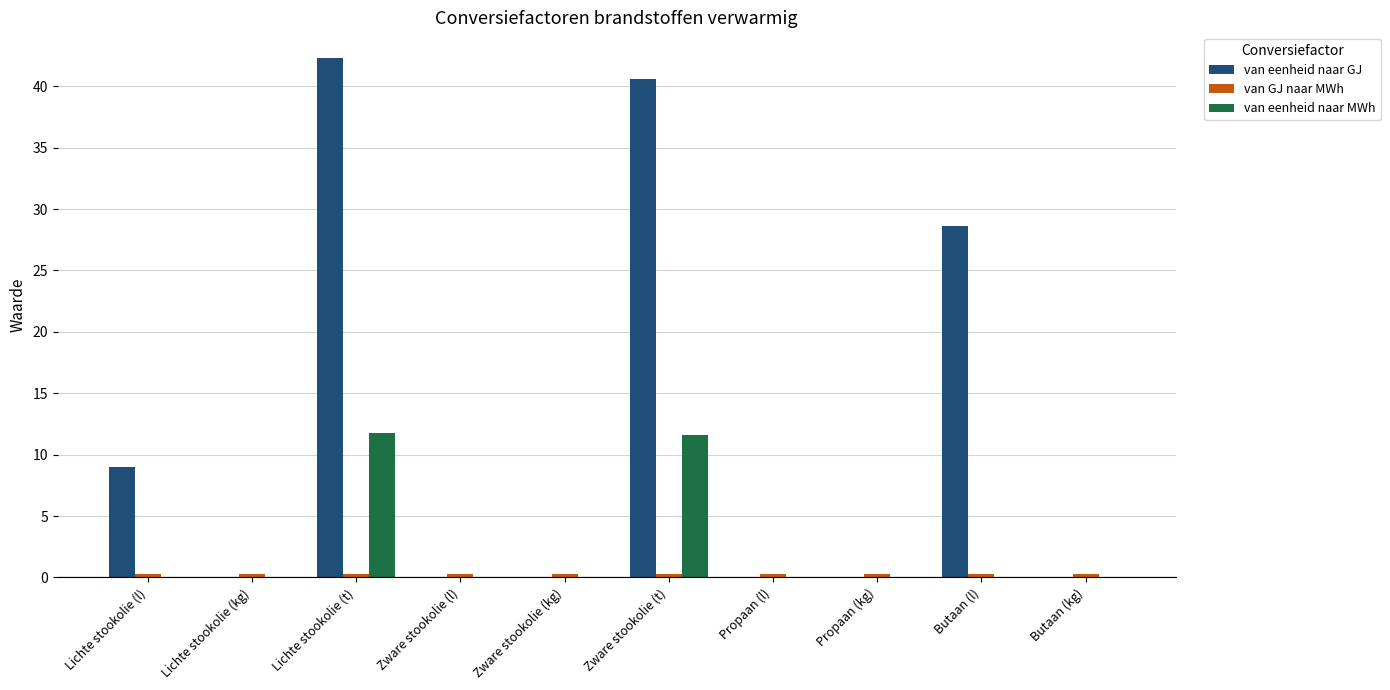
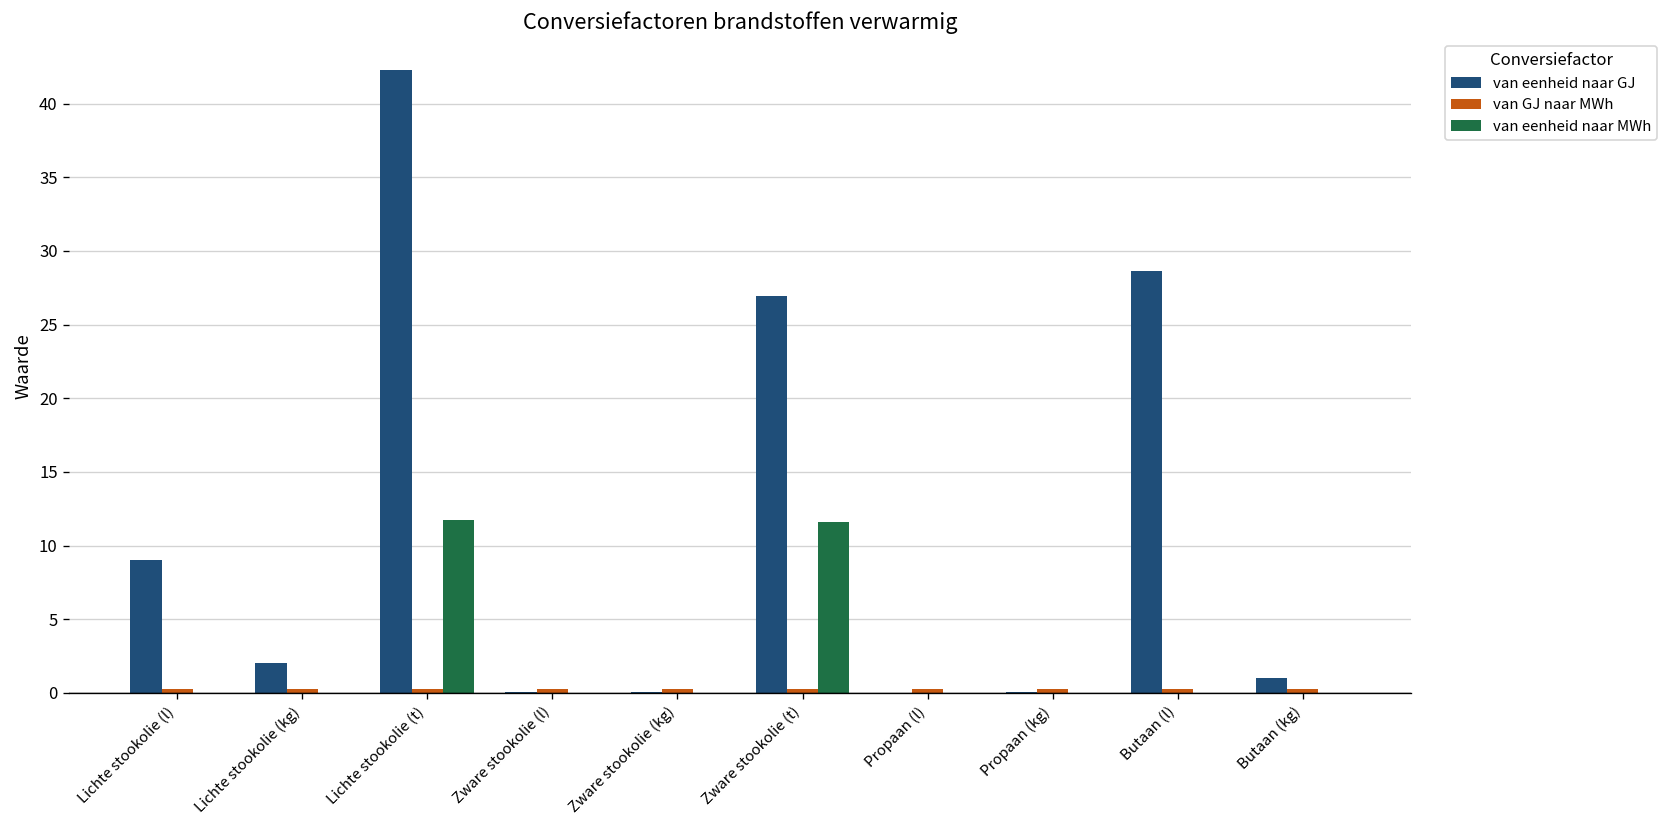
  {
    "van eenheid naar GJ": {
      "Lichte stookolie (l)": 9.0,
-     "Lichte stookolie (kg)": 0.0,
+     "Lichte stookolie (kg)": 2.0,
      "Lichte stookolie (t)": 42.3,
-     "Zware stookolie (t)": 40.6,
+     "Zware stookolie (t)": 26.9,
      "Butaan (l)": 28.7,
-     "Butaan (kg)": 0.0
+     "Butaan (kg)": 1.0
    },
    "van GJ naar MWh": {
      "Lichte stookolie (l)": 0.3,
      "Lichte stookolie (kg)": 0.3,
      "Lichte stookolie (t)": 0.3,
      "Zware stookolie (l)": 0.3,
      "Zware stookolie (kg)": 0.3,
      "Zware stookolie (t)": 0.3,
      "Propaan (l)": 0.3,
      "Propaan (kg)": 0.3,
      "Butaan (l)": 0.3,
      "Butaan (kg)": 0.3
    },
    "van eenheid naar MWh": {
      "Lichte stookolie (t)": 11.7,
      "Zware stookolie (t)": 11.6
    }
  }
